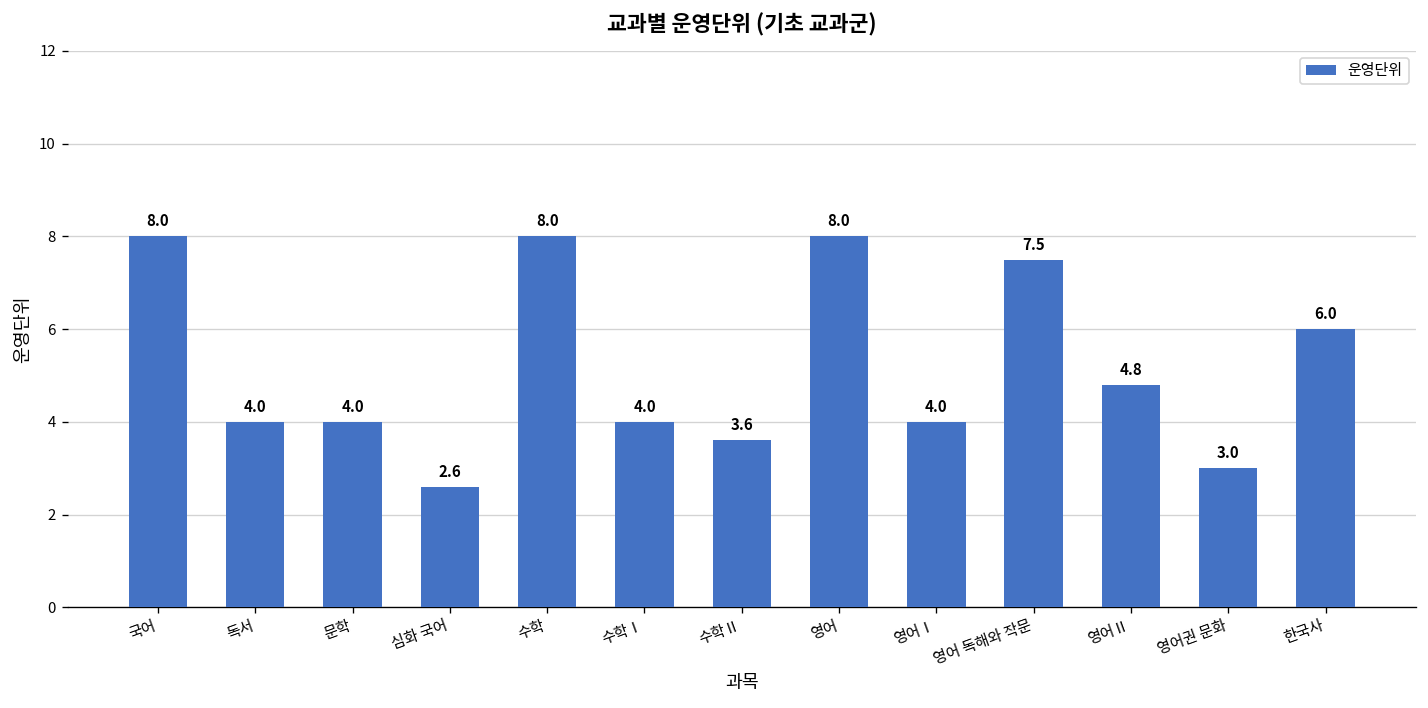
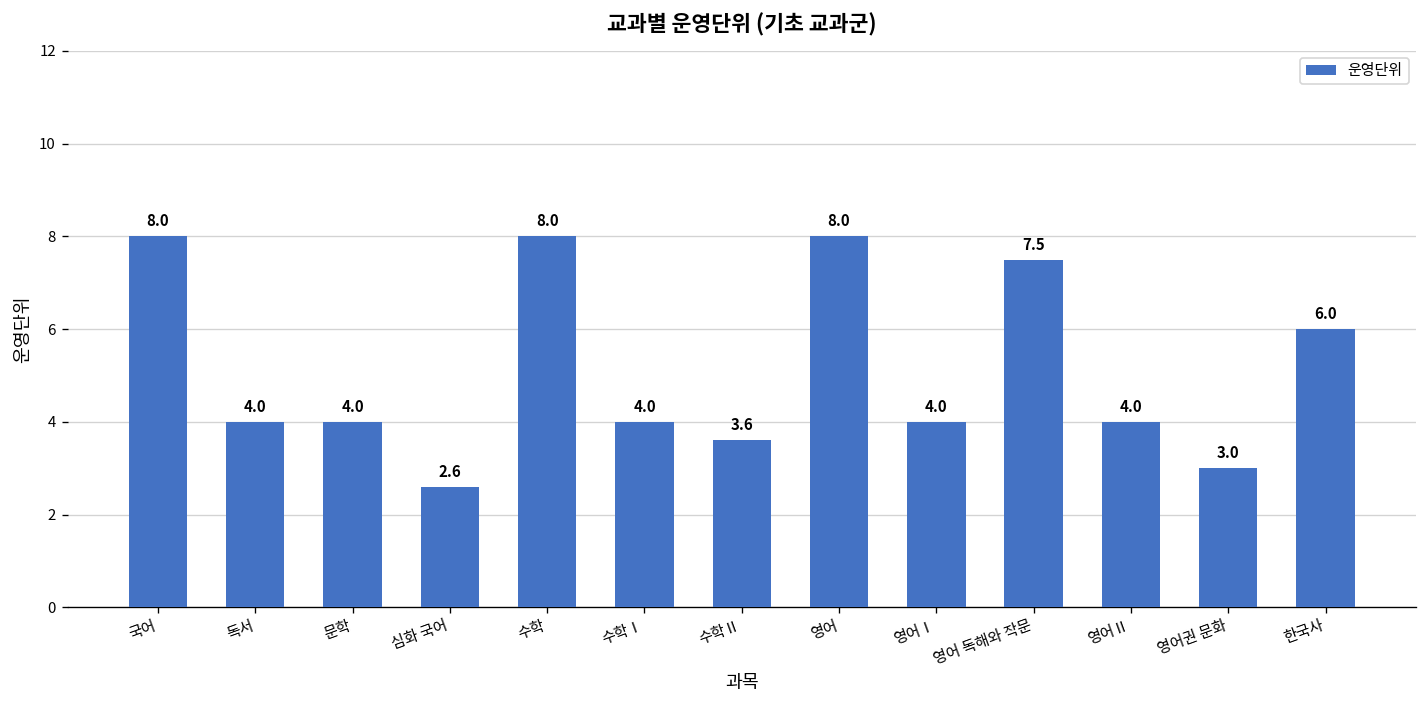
  {
    "국어": 8.0,
    "독서": 4.0,
    "문학": 4.0,
    "심화 국어": 2.6,
    "수학": 8.0,
    "수학Ⅰ": 4.0,
    "수학Ⅱ": 3.6,
    "영어": 8.0,
    "영어Ⅰ": 4.0,
    "영어 독해와 작문": 7.5,
-   "영어Ⅱ": 4.8,
+   "영어Ⅱ": 4.0,
    "영어권 문화": 3.0,
    "한국사": 6.0
  }
